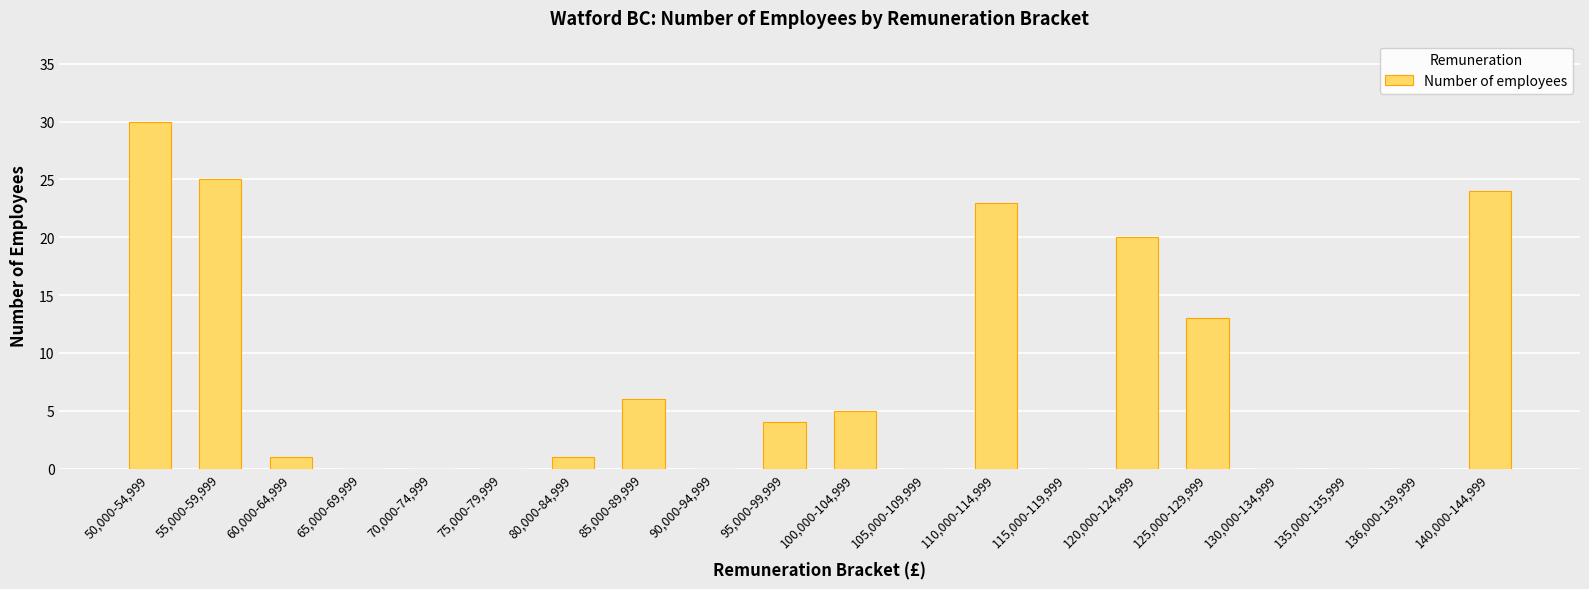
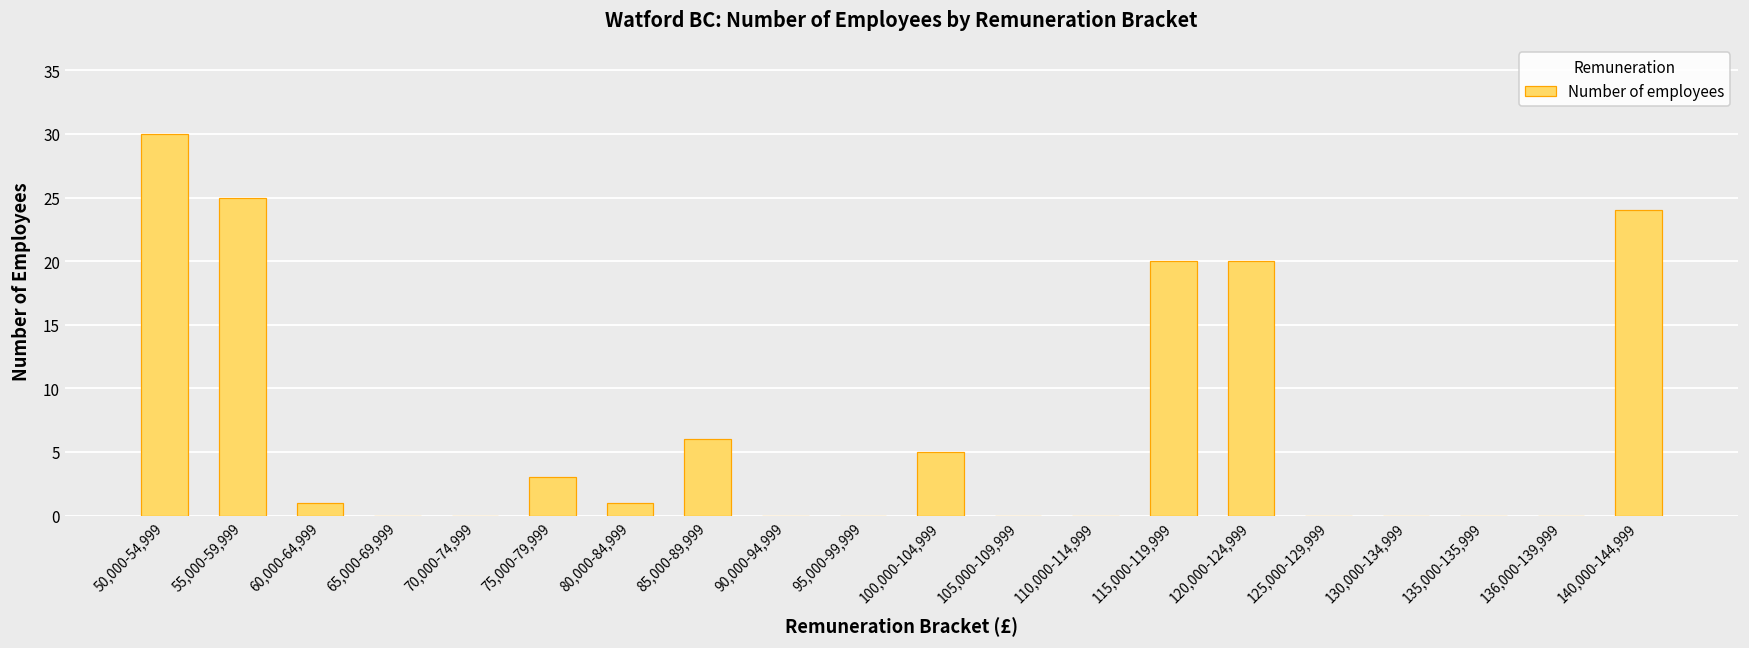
  {
    "50,000-54,999": 30,
    "55,000-59,999": 25,
    "60,000-64,999": 1,
    "65,000-69,999": 0,
    "70,000-74,999": 0,
-   "75,000-79,999": 0,
+   "75,000-79,999": 3,
    "80,000-84,999": 1,
    "85,000-89,999": 6,
    "90,000-94,999": 0,
-   "95,000-99,999": 4,
+   "95,000-99,999": 0,
    "100,000-104,999": 5,
    "105,000-109,999": 0,
-   "110,000-114,999": 23,
-   "115,000-119,999": 0,
+   "110,000-114,999": 0,
+   "115,000-119,999": 20,
    "120,000-124,999": 20,
-   "125,000-129,999": 13,
+   "125,000-129,999": 0,
    "130,000-134,999": 0,
    "135,000-135,999": 0,
    "136,000-139,999": 0,
    "140,000-144,999": 24
  }
